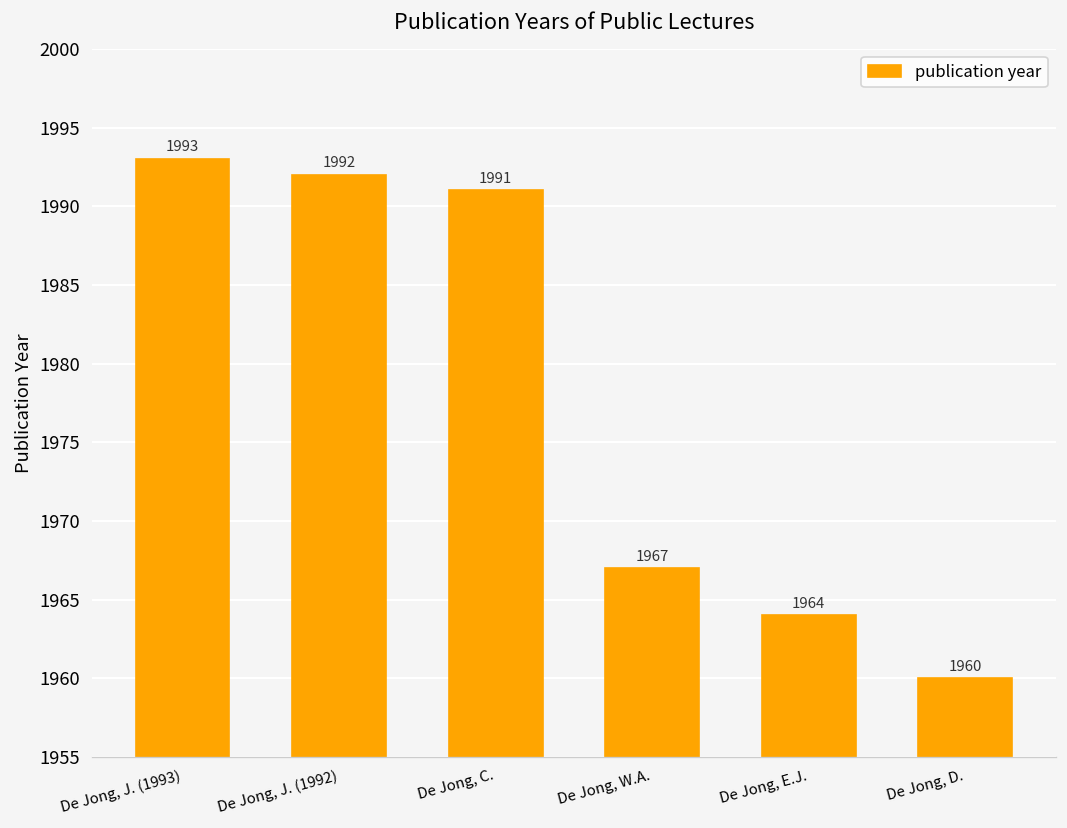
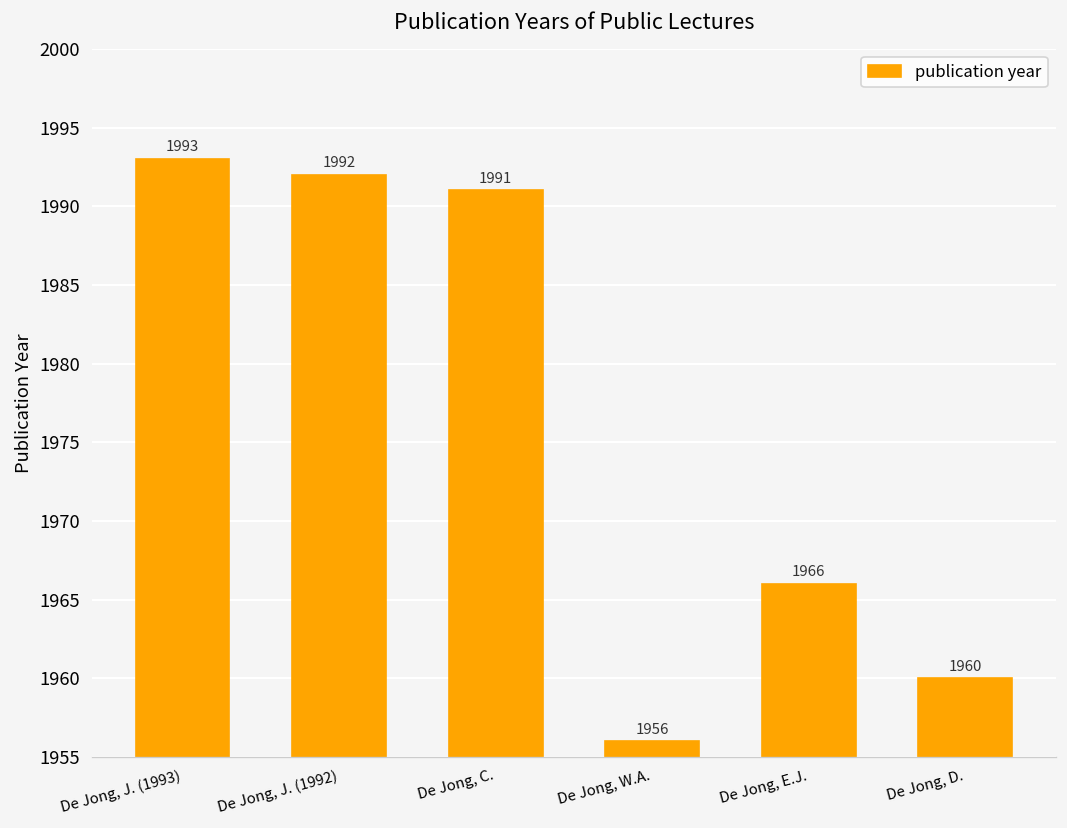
  {
    "De Jong, J. (1993)": 1993,
    "De Jong, J. (1992)": 1992,
    "De Jong, C.": 1991,
-   "De Jong, W.A.": 1967,
-   "De Jong, E.J.": 1964,
+   "De Jong, W.A.": 1956,
+   "De Jong, E.J.": 1966,
    "De Jong, D.": 1960
  }
